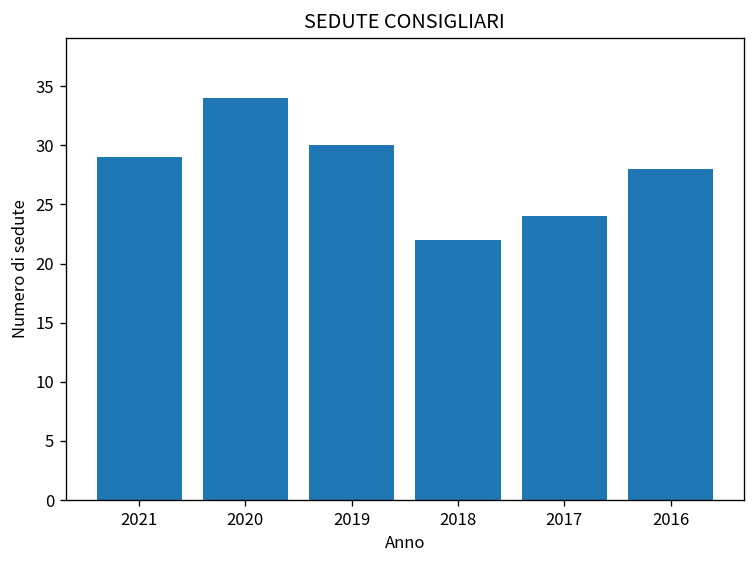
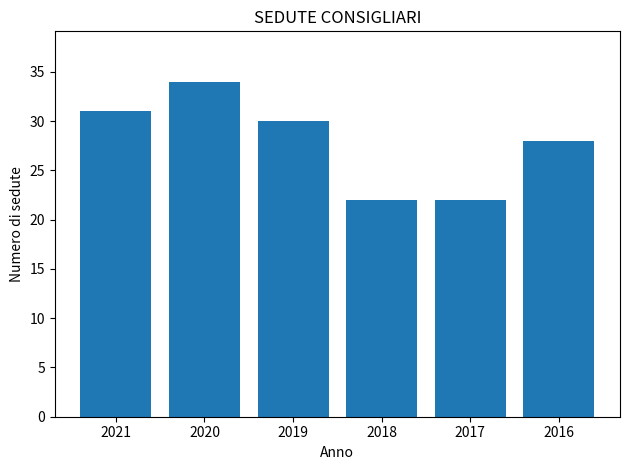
  {
-   "2021": 29,
+   "2021": 31,
    "2020": 34,
    "2019": 30,
    "2018": 22,
-   "2017": 24,
+   "2017": 22,
    "2016": 28
  }
